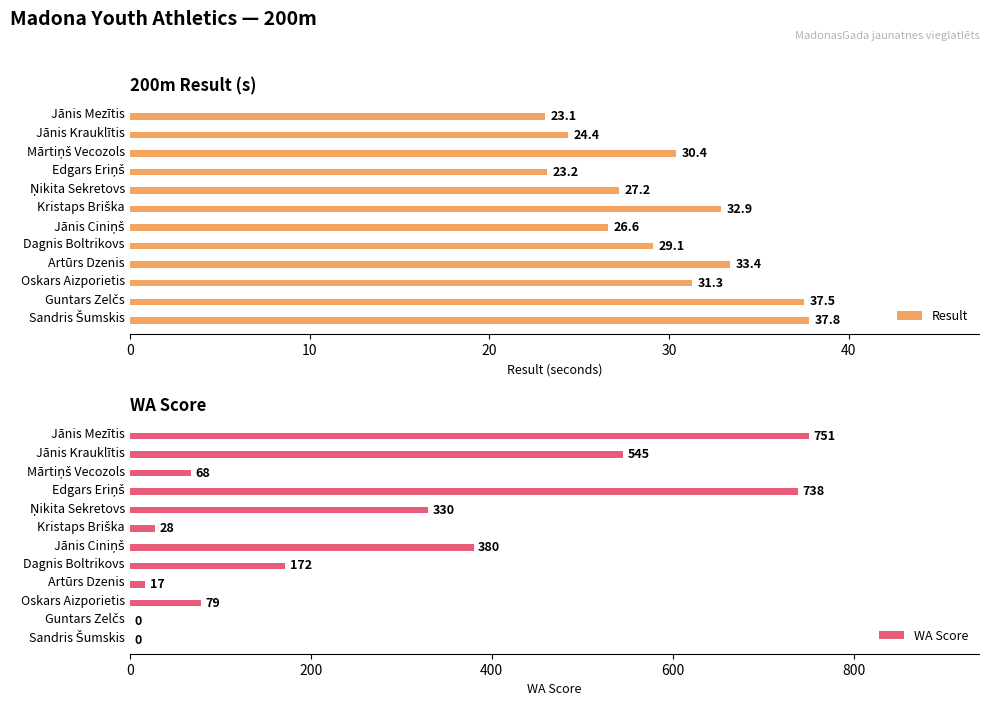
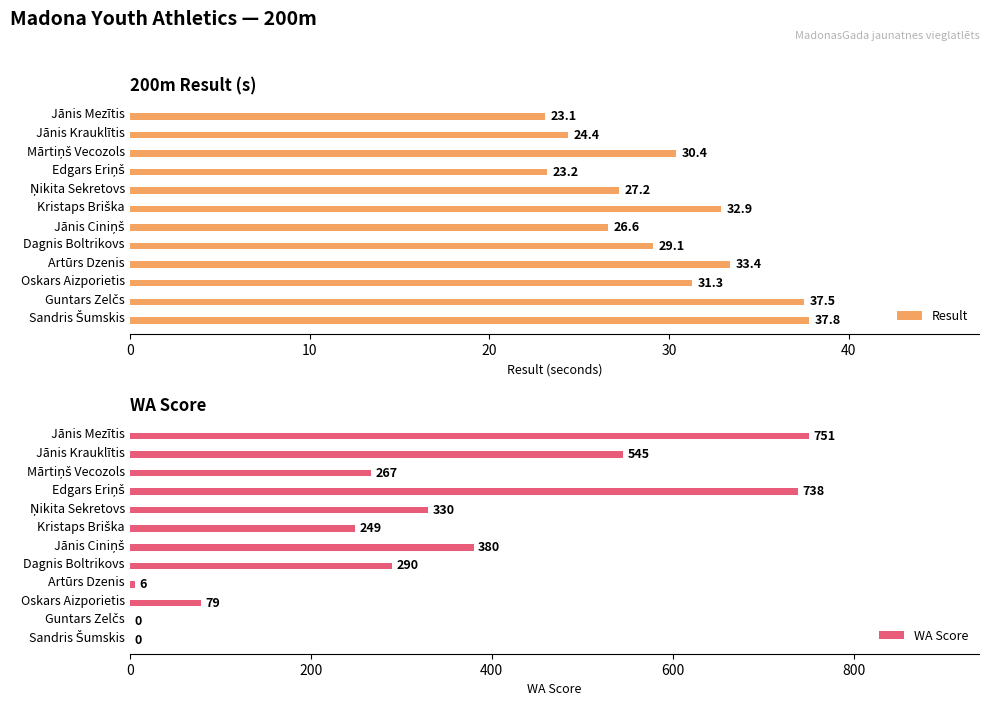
  {
    "200m Result (s)": {
      "Jānis Mezītis": 23.1,
      "Jānis Krauklītis": 24.4,
      "Mārtiņš Vecozols": 30.4,
      "Edgars Eriņš": 23.2,
      "Ņikita Sekretovs": 27.2,
      "Kristaps Briška": 32.9,
      "Jānis Ciniņš": 26.6,
      "Dagnis Boltrikovs": 29.1,
      "Artūrs Dzenis": 33.4,
      "Oskars Aizporietis": 31.3,
      "Guntars Zelčs": 37.5,
      "Sandris Šumskis": 37.8
    },
    "WA Score": {
      "Jānis Mezītis": 751,
      "Jānis Krauklītis": 545,
-     "Mārtiņš Vecozols": 68,
+     "Mārtiņš Vecozols": 267,
      "Edgars Eriņš": 738,
      "Ņikita Sekretovs": 330,
-     "Kristaps Briška": 28,
+     "Kristaps Briška": 249,
      "Jānis Ciniņš": 380,
-     "Dagnis Boltrikovs": 172,
-     "Artūrs Dzenis": 17,
+     "Dagnis Boltrikovs": 290,
+     "Artūrs Dzenis": 6,
      "Oskars Aizporietis": 79,
      "Guntars Zelčs": 0,
      "Sandris Šumskis": 0
    }
  }
